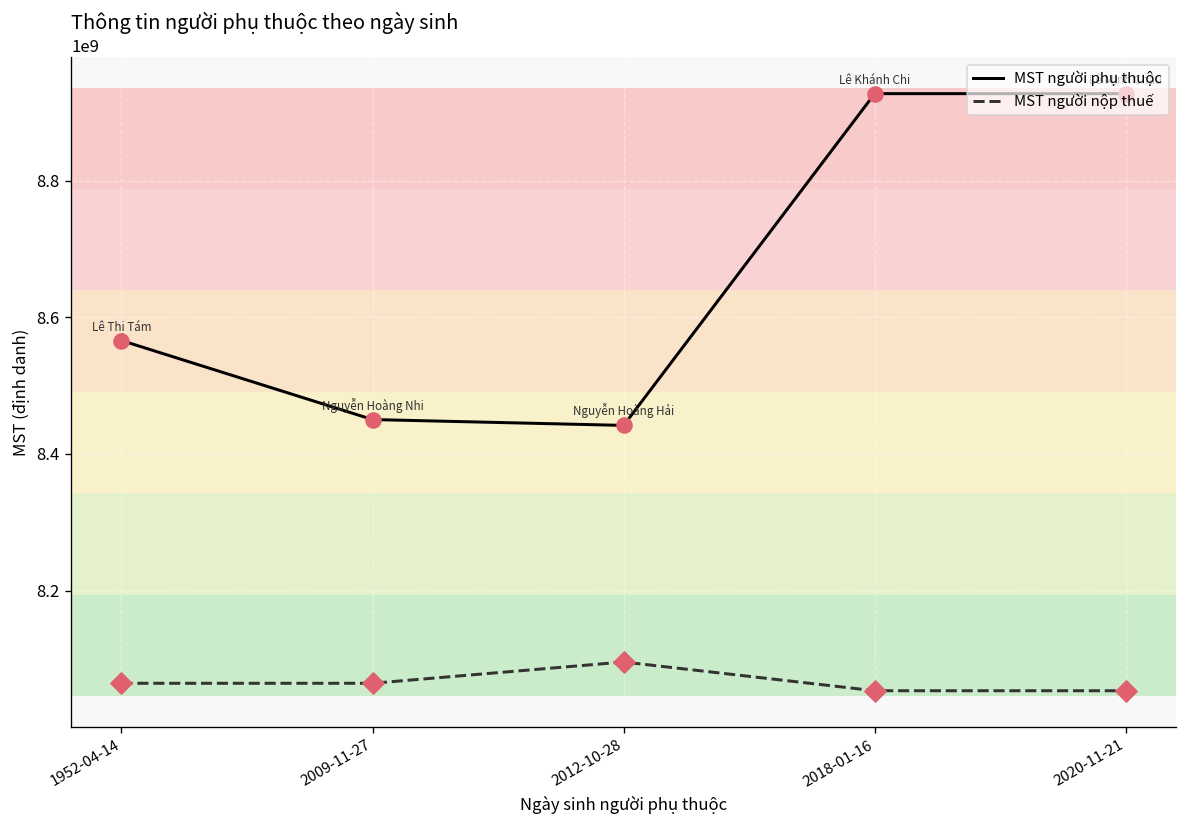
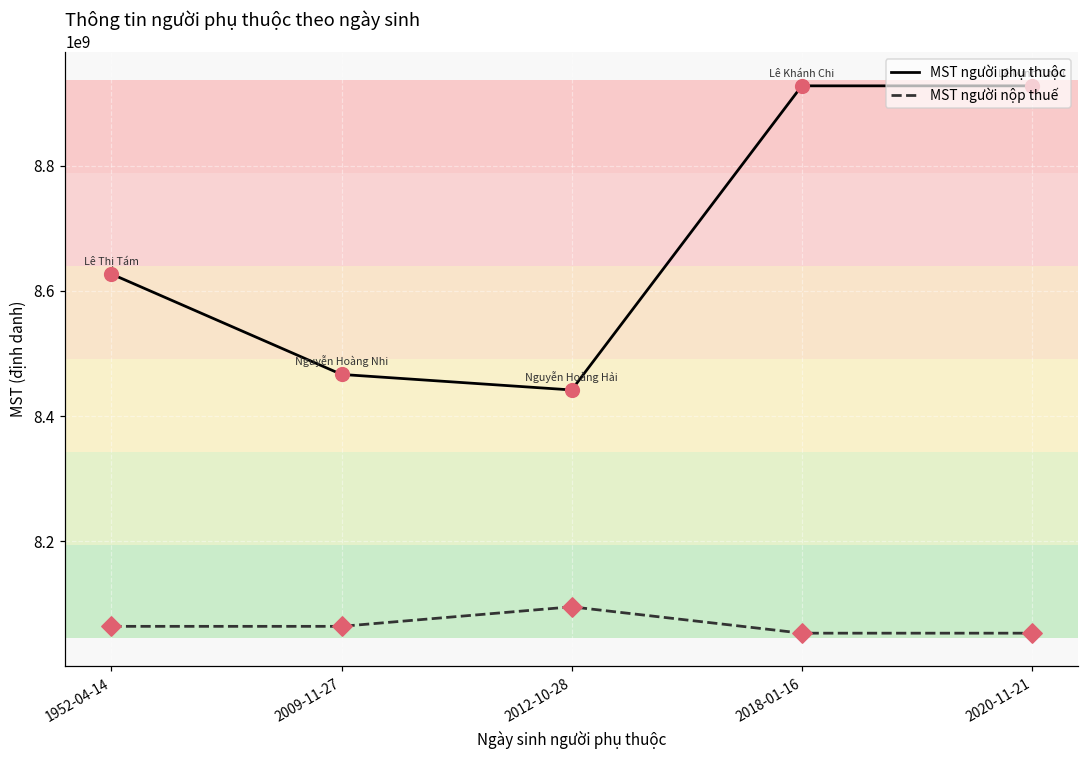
  {
    "MST người phụ thuộc": {
-     "1952-04-14": 8570000000,
-     "2009-11-27": 8450000000,
+     "1952-04-14": 8630000000,
+     "2009-11-27": 8470000000,
      "2012-10-28": 8440000000,
      "2018-01-16": 8930000000
    },
    "MST người nộp thuế": {
      "1952-04-14": 8060000000,
      "2009-11-27": 8060000000,
      "2012-10-28": 8100000000,
      "2018-01-16": 8050000000,
      "2020-11-21": 8050000000
    }
  }
